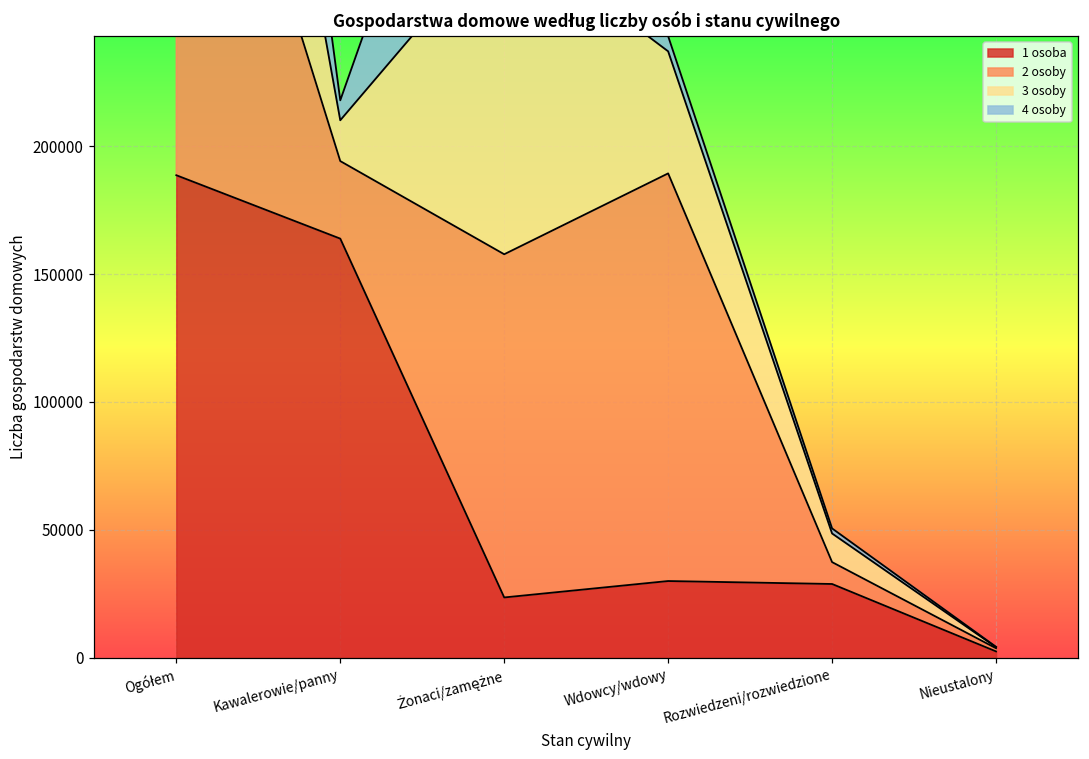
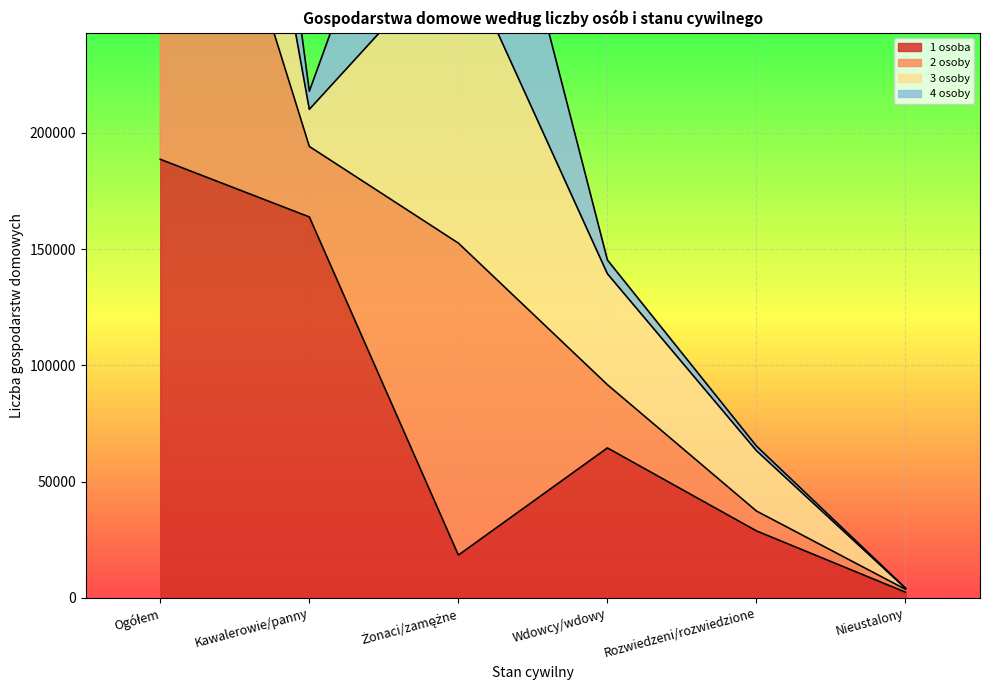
  {
    "1 osoba": {
      "Ogółem": 189000,
      "Kawalerowie/panny": 164000,
-     "Żonaci/zamężne": 24000,
-     "Wdowcy/wdowy": 30000,
+     "Żonaci/zamężne": 18000,
+     "Wdowcy/wdowy": 64000,
      "Rozwiedzeni/rozwiedzione": 29000,
      "Nieustalony": 2000
    },
    "2 osoby": {
      "Kawalerowie/panny": 30000,
      "Żonaci/zamężne": 134000,
-     "Wdowcy/wdowy": 159000,
+     "Wdowcy/wdowy": 27000,
      "Rozwiedzeni/rozwiedzione": 9000
    },
    "3 osoby": {
      "Kawalerowie/panny": 16000,
      "Wdowcy/wdowy": 48000,
-     "Rozwiedzeni/rozwiedzione": 11000
+     "Rozwiedzeni/rozwiedzione": 26000
    },
    "4 osoby": {
      "Kawalerowie/panny": 8000,
      "Wdowcy/wdowy": 6000,
      "Rozwiedzeni/rozwiedzione": 2000
    }
  }
